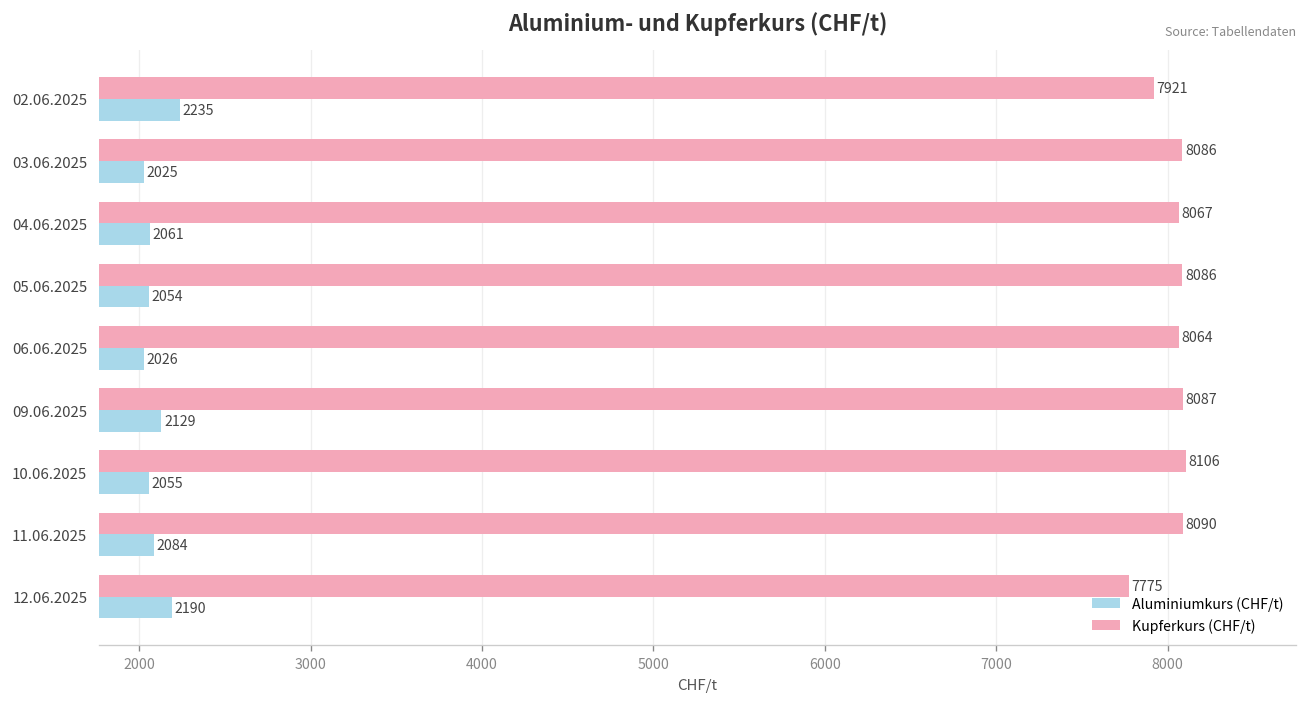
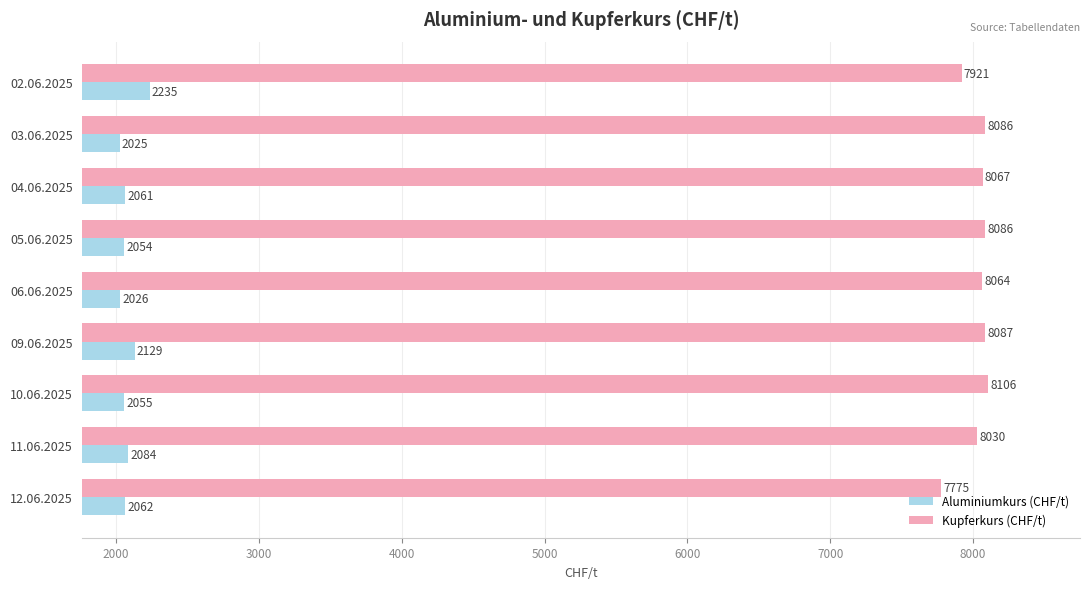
  {
    "Aluminiumkurs (CHF/t)": {
      "02.06.2025": 2235,
      "03.06.2025": 2025,
      "04.06.2025": 2061,
      "05.06.2025": 2054,
      "06.06.2025": 2026,
      "09.06.2025": 2129,
      "10.06.2025": 2055,
      "11.06.2025": 2084,
-     "12.06.2025": 2190
+     "12.06.2025": 2062
    },
    "Kupferkurs (CHF/t)": {
      "02.06.2025": 7921,
      "03.06.2025": 8086,
      "04.06.2025": 8067,
      "05.06.2025": 8086,
      "06.06.2025": 8064,
      "09.06.2025": 8087,
      "10.06.2025": 8106,
-     "11.06.2025": 8090,
+     "11.06.2025": 8030,
      "12.06.2025": 7775
    }
  }
